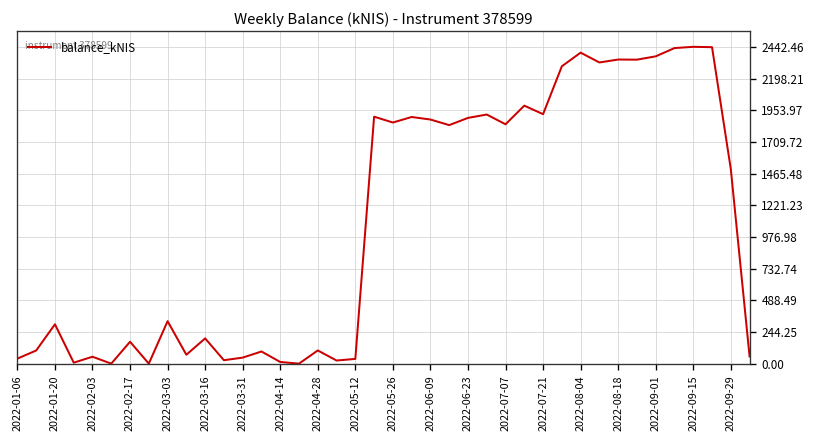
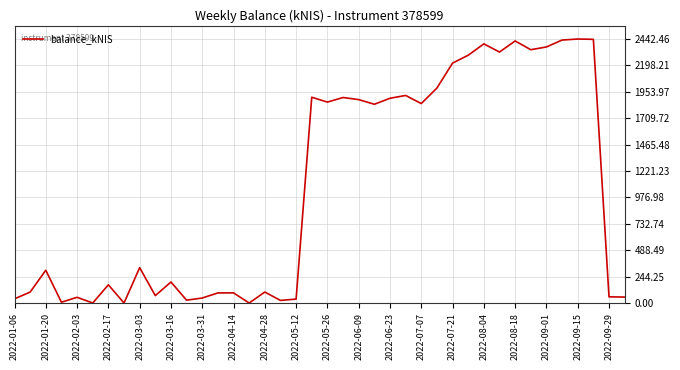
  {
    "2022-01-06": 40,
    "2022-01-20": 300,
    "2022-02-03": 50,
    "2022-02-17": 170,
    "2022-03-03": 330,
    "2022-03-16": 190,
    "2022-03-31": 50,
-   "2022-04-14": 10,
+   "2022-04-14": 90,
    "2022-04-28": 100,
    "2022-05-12": 40,
    "2022-05-26": 1860,
    "2022-06-09": 1880,
    "2022-06-23": 1890,
    "2022-07-07": 1850,
-   "2022-07-21": 1920,
+   "2022-07-21": 2220,
    "2022-08-04": 2400,
-   "2022-08-18": 2340,
+   "2022-08-18": 2420,
    "2022-09-01": 2370,
    "2022-09-15": 2440,
-   "2022-09-29": 1500
+   "2022-09-29": 60
  }
